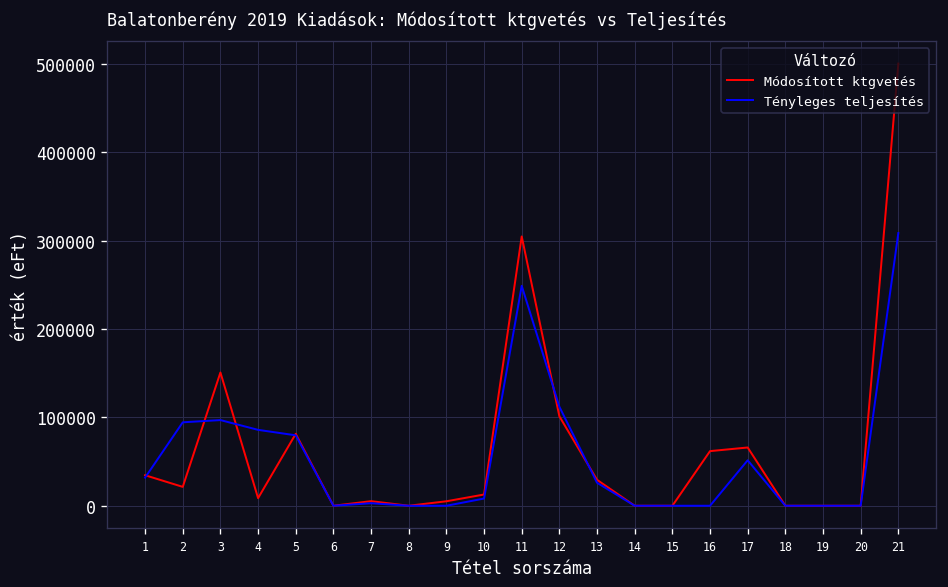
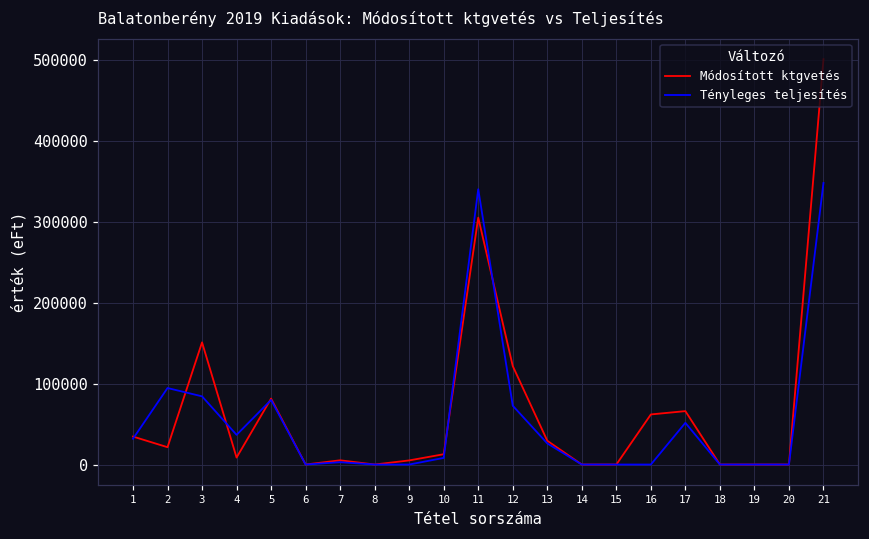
  {
    "Módosított ktgvetés": {
      "2": 20000,
      "3": 150000,
      "4": 10000,
      "9": 10000,
      "10": 10000,
      "11": 300000,
-     "12": 100000,
+     "12": 120000,
      "16": 60000,
      "17": 70000
    },
    "Tényleges teljesítés": {
      "2": 90000,
-     "3": 100000,
-     "4": 90000,
+     "3": 80000,
+     "4": 40000,
      "9": 0,
      "10": 10000,
-     "11": 250000,
-     "12": 110000,
+     "11": 340000,
+     "12": 70000,
      "16": 0,
      "17": 50000,
-     "21": 310000
+     "21": 350000
    }
  }
